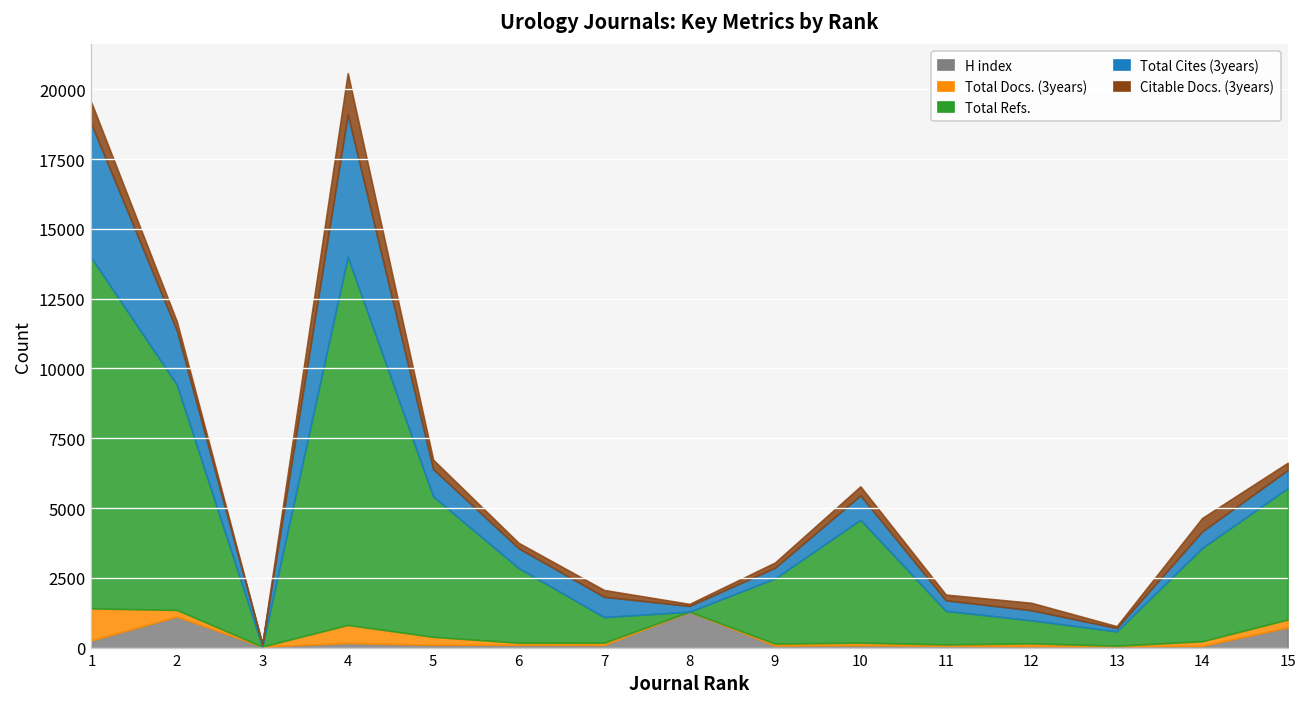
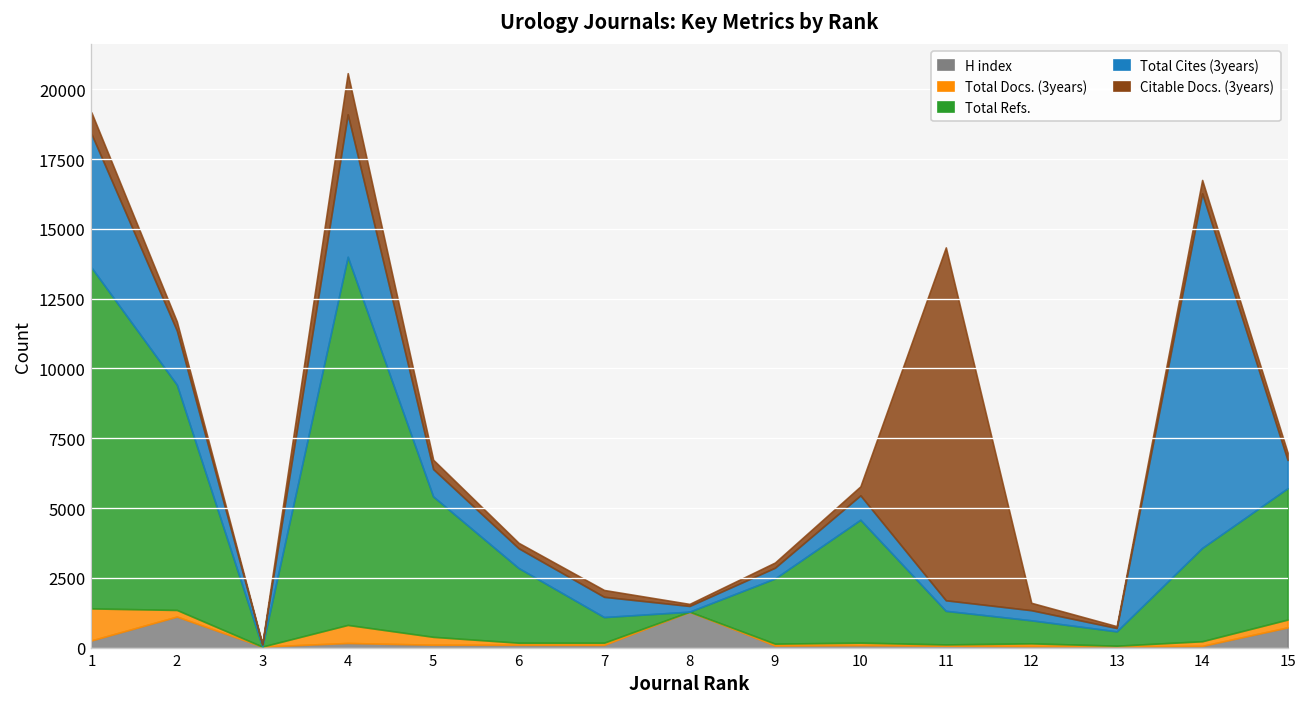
  {
    "H index": {
      "1": 300,
      "2": 1100,
      "4": 200,
      "15": 700
    },
    "Total Docs. (3years)": {
      "1": 1100,
      "2": 200,
      "4": 600,
      "5": 300,
      "14": 200,
      "15": 300
    },
    "Total Refs.": {
-     "1": 12600,
+     "1": 12200,
      "2": 8100,
      "4": 13200,
      "5": 5000,
      "6": 2700,
      "7": 900,
      "9": 2300,
      "10": 4400,
      "11": 1200,
      "12": 800,
      "13": 500,
      "14": 3300,
      "15": 4700
    },
    "Total Cites (3years)": {
      "1": 4800,
      "2": 1900,
      "4": 5100,
      "5": 1000,
      "6": 700,
      "7": 700,
      "9": 400,
      "10": 900,
      "11": 400,
      "12": 400,
-     "14": 600,
-     "15": 600
+     "14": 12700,
+     "15": 1000
    },
    "Citable Docs. (3years)": {
      "1": 800,
      "2": 300,
      "4": 1500,
      "5": 300,
      "6": 200,
      "7": 200,
      "9": 200,
      "10": 300,
-     "11": 200,
+     "11": 12600,
      "12": 300,
      "14": 500,
      "15": 300
    }
  }
